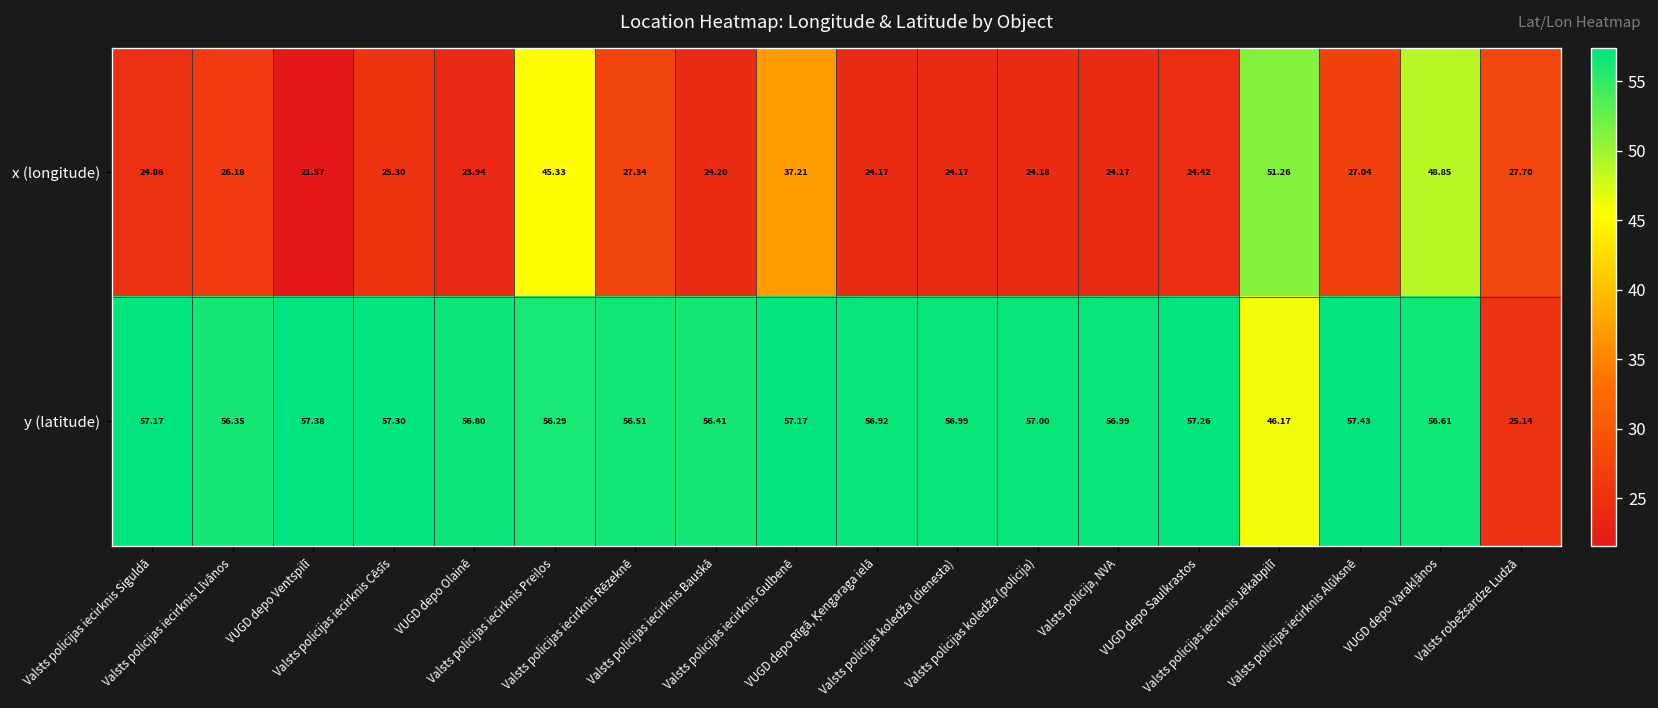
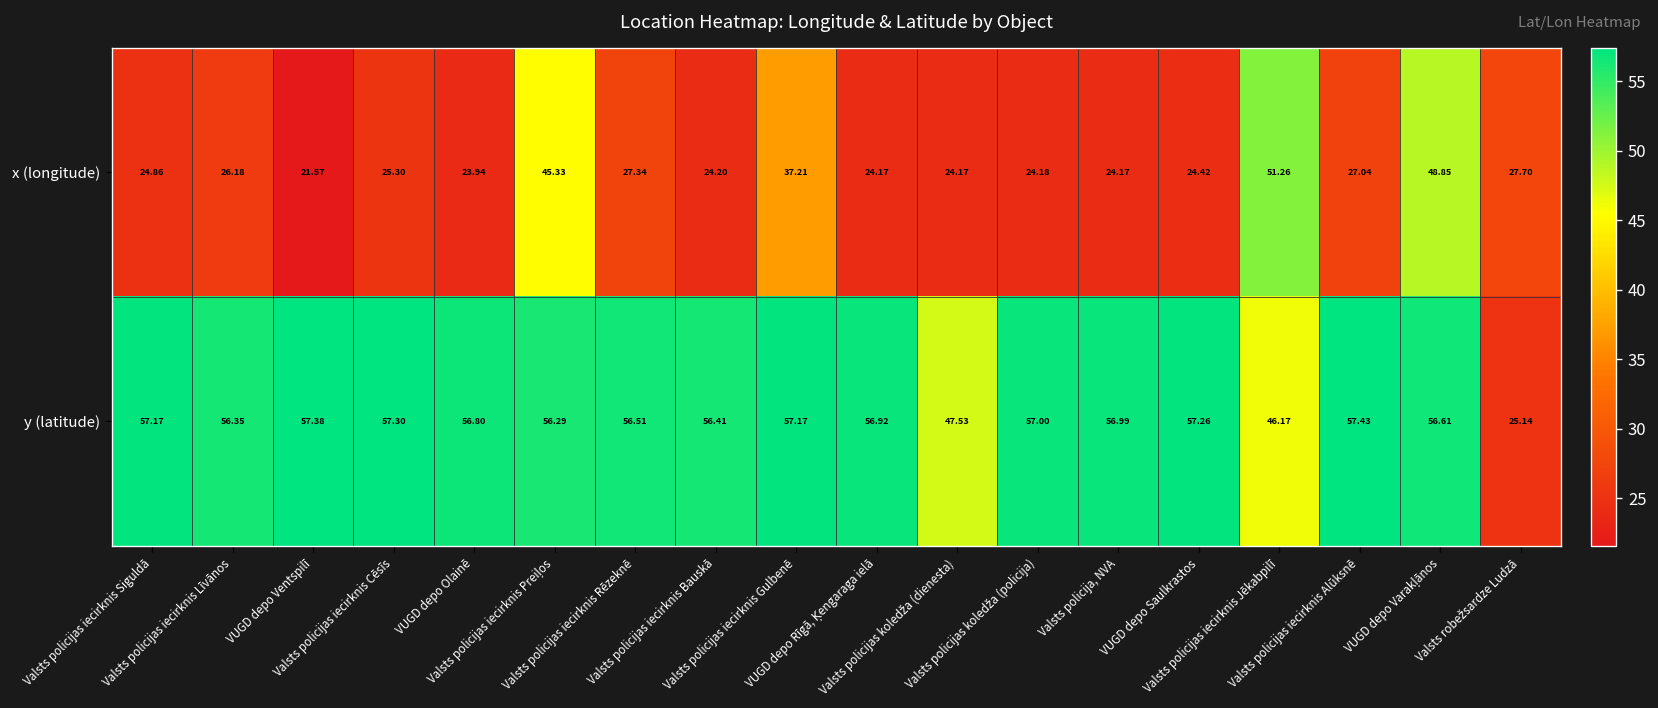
  {
    "x (longitude)": {
      "Valsts policijas iecirknis Siguldā": 24.86,
      "Valsts policijas iecirknis Līvānos": 26.18,
      "VUGD depo Ventspilī": 21.57,
      "Valsts policijas iecirknis Cēsīs": 25.30,
      "VUGD depo Olainē": 23.94,
      "Valsts policijas iecirknis Preiļos": 45.33,
      "Valsts policijas iecirknis Rēzeknē": 27.34,
      "Valsts policijas iecirknis Bauskā": 24.20,
      "Valsts policijas iecirknis Gulbenē": 37.21,
      "VUGD depo Rīgā, Ķengaraga ielā": 24.17,
      "Valsts policijas koledža (dienesta)": 24.17,
      "Valsts policijas koledža (policija)": 24.18,
      "Valsts policija, NVA": 24.17,
      "VUGD depo Saulkrastos": 24.42,
      "Valsts policijas iecirknis Jēkabpilī": 51.26,
      "Valsts policijas iecirknis Alūksnē": 27.04,
      "VUGD depo Varakļānos": 48.85,
      "Valsts robežsardze Ludzā": 27.70
    },
    "y (latitude)": {
      "Valsts policijas iecirknis Siguldā": 57.17,
      "Valsts policijas iecirknis Līvānos": 56.35,
      "VUGD depo Ventspilī": 57.38,
      "Valsts policijas iecirknis Cēsīs": 57.30,
      "VUGD depo Olainē": 56.80,
      "Valsts policijas iecirknis Preiļos": 56.29,
      "Valsts policijas iecirknis Rēzeknē": 56.51,
      "Valsts policijas iecirknis Bauskā": 56.41,
      "Valsts policijas iecirknis Gulbenē": 57.17,
      "VUGD depo Rīgā, Ķengaraga ielā": 56.92,
-     "Valsts policijas koledža (dienesta)": 56.99,
+     "Valsts policijas koledža (dienesta)": 47.53,
      "Valsts policijas koledža (policija)": 57.00,
      "Valsts policija, NVA": 56.99,
      "VUGD depo Saulkrastos": 57.26,
      "Valsts policijas iecirknis Jēkabpilī": 46.17,
      "Valsts policijas iecirknis Alūksnē": 57.43,
      "VUGD depo Varakļānos": 56.61,
      "Valsts robežsardze Ludzā": 25.14
    }
  }
